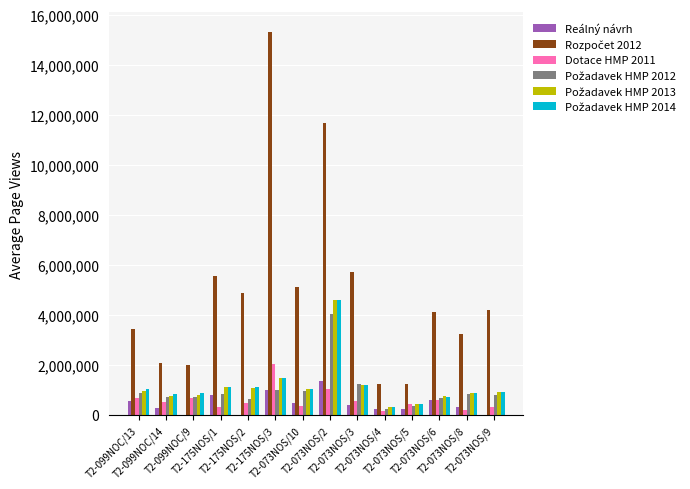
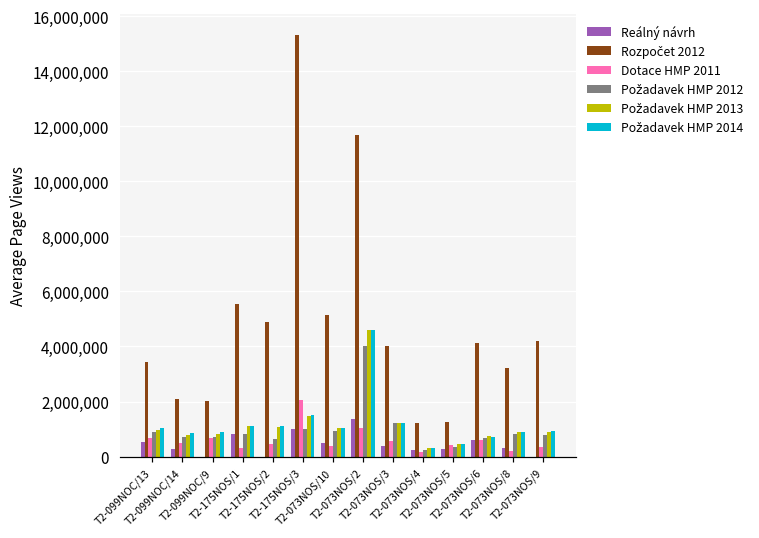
  {
    "Reálný návrh": {
      "T2-099NOC/13": "500,000",
      "T2-099NOC/14": "300,000",
      "T2-099NOC/9": "0",
      "T2-175NOS/1": "800,000",
      "T2-175NOS/2": "0",
      "T2-175NOS/3": "1,000,000",
      "T2-073NOS/10": "500,000",
      "T2-073NOS/2": "1,400,000",
      "T2-073NOS/3": "400,000",
      "T2-073NOS/4": "200,000",
      "T2-073NOS/5": "300,000",
      "T2-073NOS/6": "600,000",
      "T2-073NOS/8": "300,000",
      "T2-073NOS/9": "0"
    },
    "Rozpočet 2012": {
      "T2-099NOC/13": "3,500,000",
      "T2-099NOC/14": "2,100,000",
      "T2-099NOC/9": "2,000,000",
      "T2-175NOS/1": "5,600,000",
      "T2-175NOS/2": "4,900,000",
      "T2-175NOS/3": "15,300,000",
      "T2-073NOS/10": "5,100,000",
      "T2-073NOS/2": "11,700,000",
-     "T2-073NOS/3": "5,700,000",
+     "T2-073NOS/3": "4,000,000",
      "T2-073NOS/4": "1,200,000",
      "T2-073NOS/5": "1,200,000",
      "T2-073NOS/6": "4,100,000",
      "T2-073NOS/8": "3,200,000",
      "T2-073NOS/9": "4,200,000"
    },
    "Dotace HMP 2011": {
      "T2-099NOC/13": "700,000",
      "T2-099NOC/14": "500,000",
      "T2-099NOC/9": "700,000",
      "T2-175NOS/1": "300,000",
      "T2-175NOS/2": "500,000",
      "T2-175NOS/3": "2,000,000",
      "T2-073NOS/10": "400,000",
      "T2-073NOS/2": "1,000,000",
      "T2-073NOS/3": "600,000",
      "T2-073NOS/4": "200,000",
      "T2-073NOS/5": "400,000",
      "T2-073NOS/6": "600,000",
      "T2-073NOS/8": "200,000",
      "T2-073NOS/9": "300,000"
    },
    "Požadavek HMP 2012": {
      "T2-099NOC/13": "900,000",
      "T2-099NOC/14": "700,000",
      "T2-099NOC/9": "700,000",
      "T2-175NOS/1": "800,000",
      "T2-175NOS/2": "600,000",
      "T2-175NOS/3": "1,000,000",
      "T2-073NOS/10": "900,000",
      "T2-073NOS/2": "4,000,000",
      "T2-073NOS/3": "1,200,000",
      "T2-073NOS/4": "200,000",
      "T2-073NOS/5": "400,000",
      "T2-073NOS/6": "700,000",
      "T2-073NOS/8": "800,000",
      "T2-073NOS/9": "800,000"
    },
    "Požadavek HMP 2013": {
      "T2-099NOC/13": "1,000,000",
      "T2-099NOC/14": "800,000",
      "T2-099NOC/9": "800,000",
      "T2-175NOS/1": "1,100,000",
      "T2-175NOS/2": "1,100,000",
      "T2-175NOS/3": "1,500,000",
      "T2-073NOS/10": "1,000,000",
      "T2-073NOS/2": "4,600,000",
      "T2-073NOS/3": "1,200,000",
      "T2-073NOS/4": "300,000",
      "T2-073NOS/5": "500,000",
      "T2-073NOS/6": "800,000",
      "T2-073NOS/8": "900,000",
      "T2-073NOS/9": "900,000"
    },
    "Požadavek HMP 2014": {
      "T2-099NOC/13": "1,000,000",
      "T2-099NOC/14": "800,000",
      "T2-099NOC/9": "900,000",
      "T2-175NOS/1": "1,100,000",
      "T2-175NOS/2": "1,100,000",
      "T2-175NOS/3": "1,500,000",
      "T2-073NOS/10": "1,000,000",
      "T2-073NOS/2": "4,600,000",
      "T2-073NOS/3": "1,200,000",
      "T2-073NOS/4": "300,000",
      "T2-073NOS/5": "500,000",
      "T2-073NOS/6": "700,000",
      "T2-073NOS/8": "900,000",
      "T2-073NOS/9": "900,000"
    }
  }
